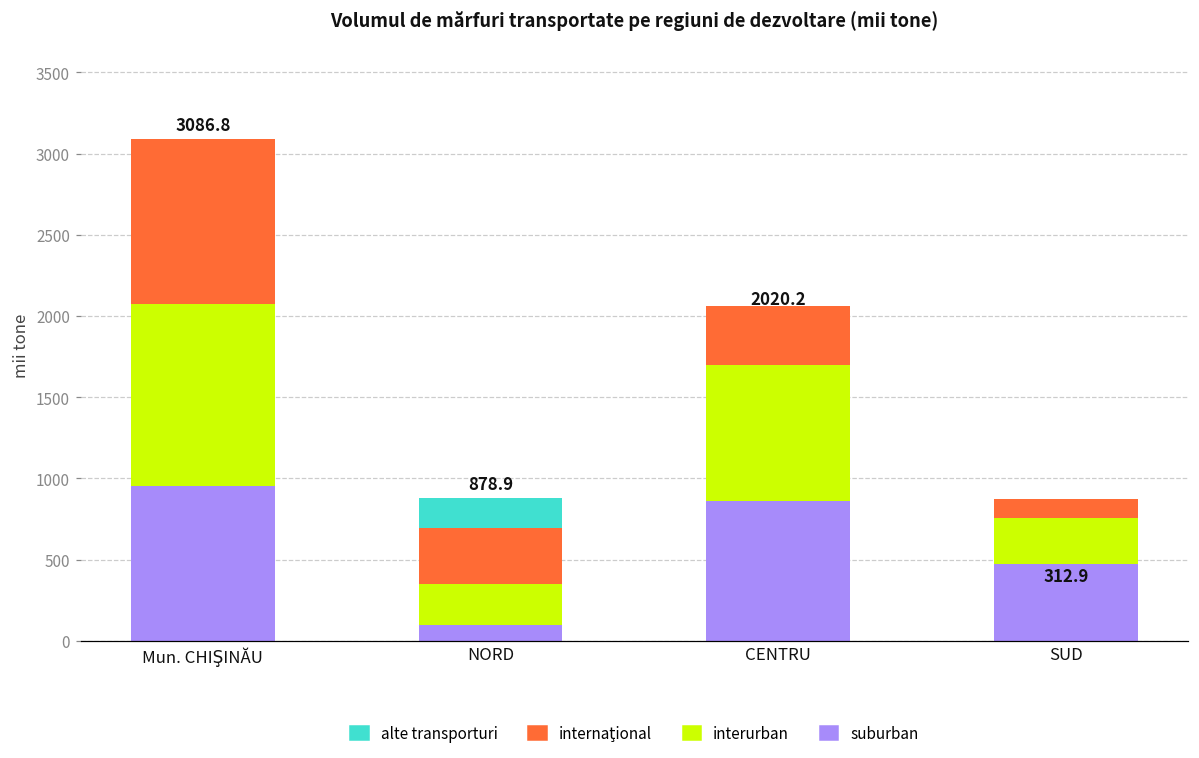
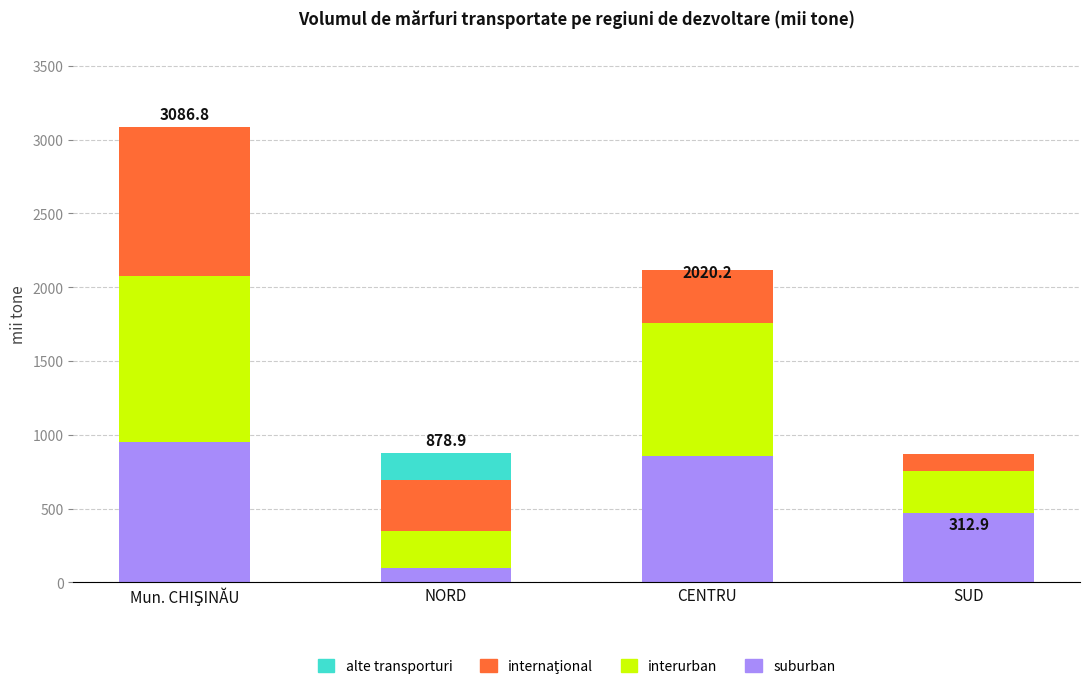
  {
    "suburban": {
      "Mun. CHIŞINĂU": 950,
      "NORD": 100,
      "CENTRU": 860
    },
    "interurban": {
      "Mun. CHIŞINĂU": 1120,
      "NORD": 250,
-     "CENTRU": 840,
+     "CENTRU": 900,
      "SUD": 280
    },
    "internaţional": {
      "NORD": 340,
      "SUD": 120
    },
    "alte transporturi": {
      "SUD": 0
    }
  }
